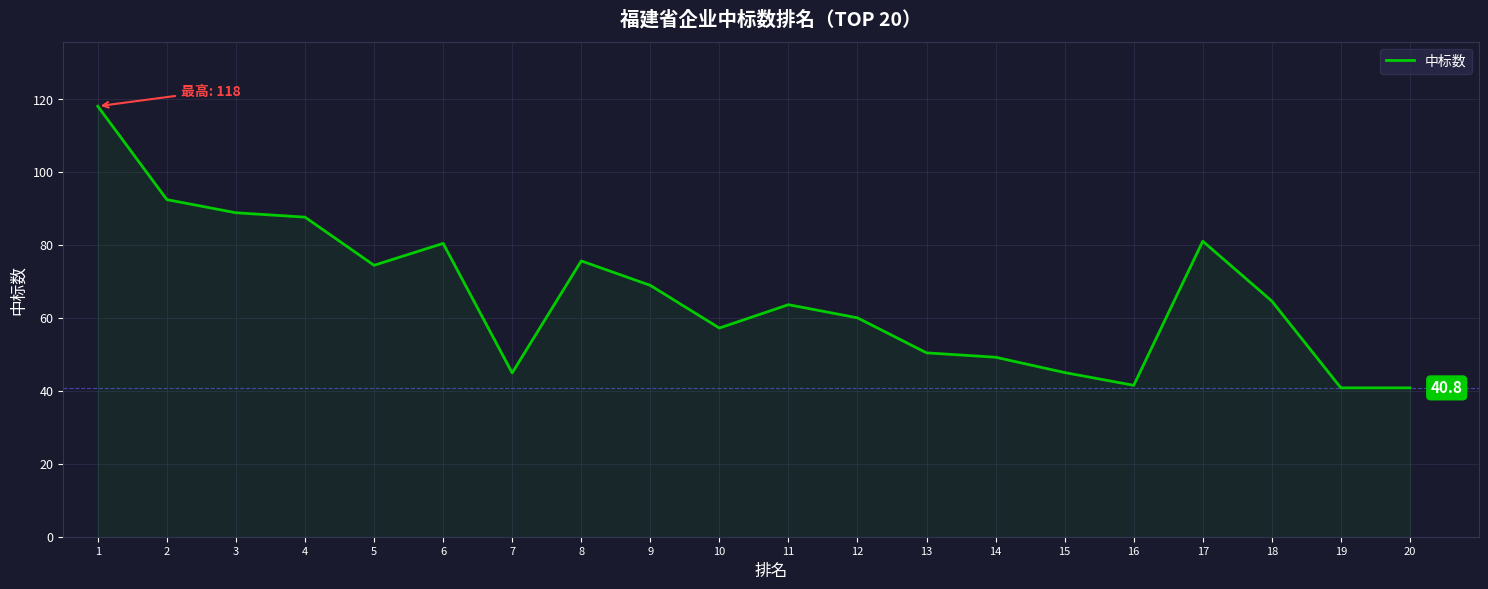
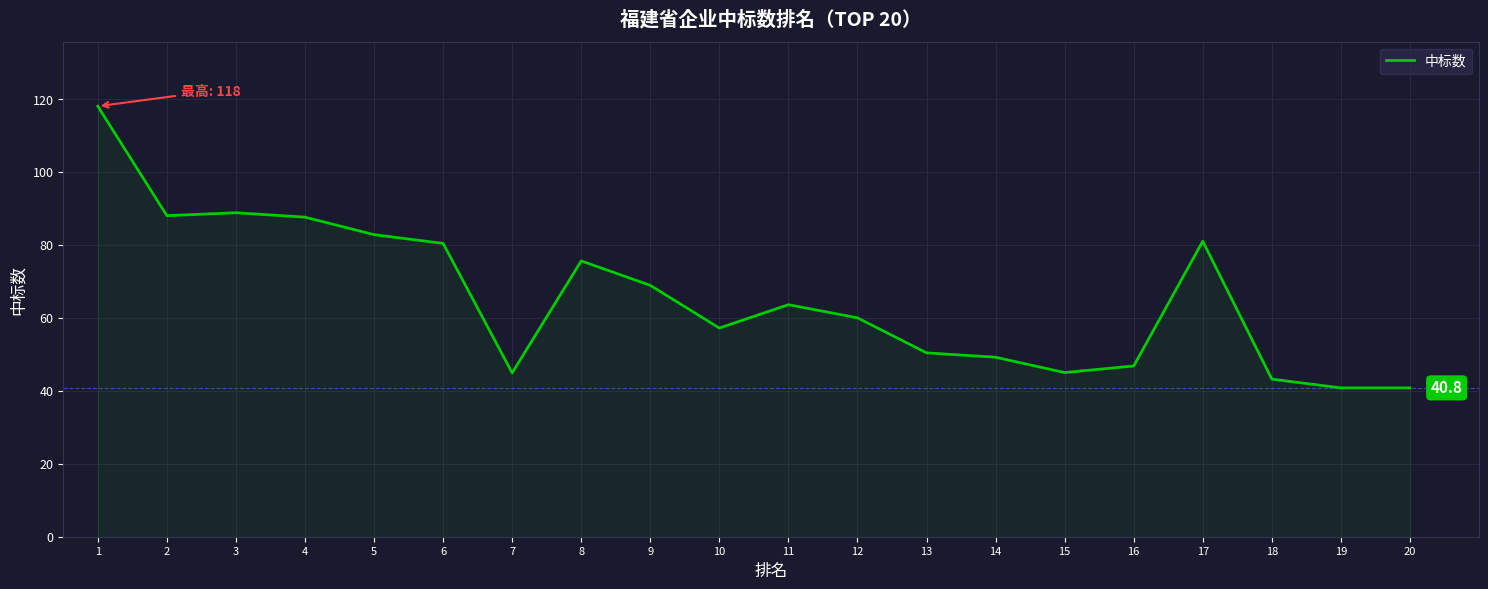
  {
-   "2": 92,
+   "2": 88,
    "3": 89,
    "4": 88,
-   "5": 74,
+   "5": 83,
    "6": 80,
    "7": 45,
    "8": 76,
    "9": 69,
    "10": 57,
    "11": 64,
    "12": 60,
    "13": 50,
    "14": 49,
    "15": 45,
-   "16": 42,
+   "16": 47,
    "17": 81,
-   "18": 65,
+   "18": 43,
    "19": 41
  }
